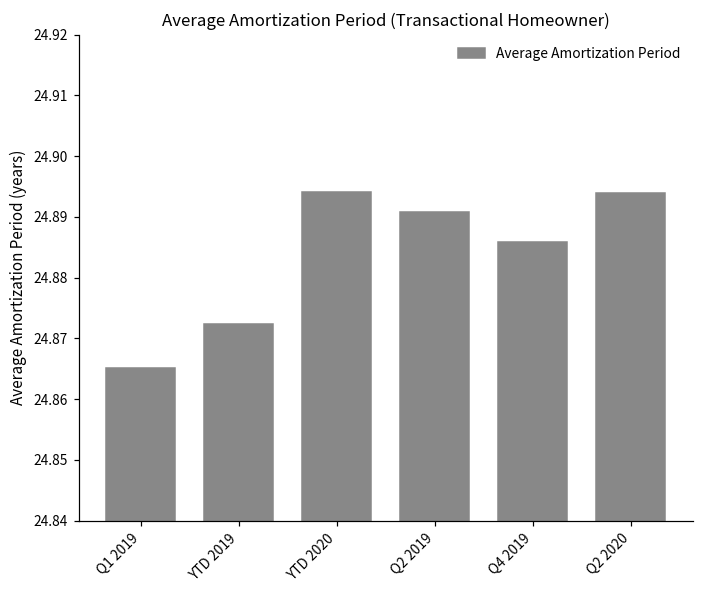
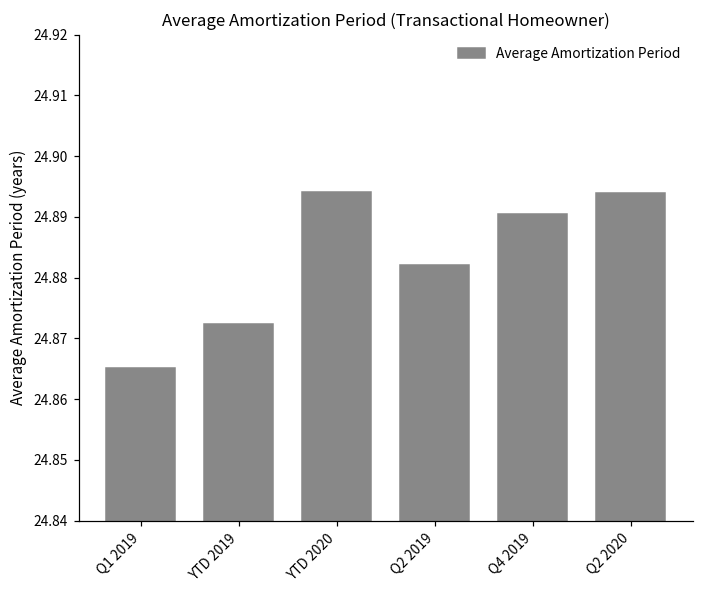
  {
    "Q1 2019": 24.865,
    "YTD 2019": 24.872,
    "YTD 2020": 24.894,
-   "Q2 2019": 24.891,
-   "Q4 2019": 24.886,
+   "Q2 2019": 24.882,
+   "Q4 2019": 24.890,
    "Q2 2020": 24.894
  }
